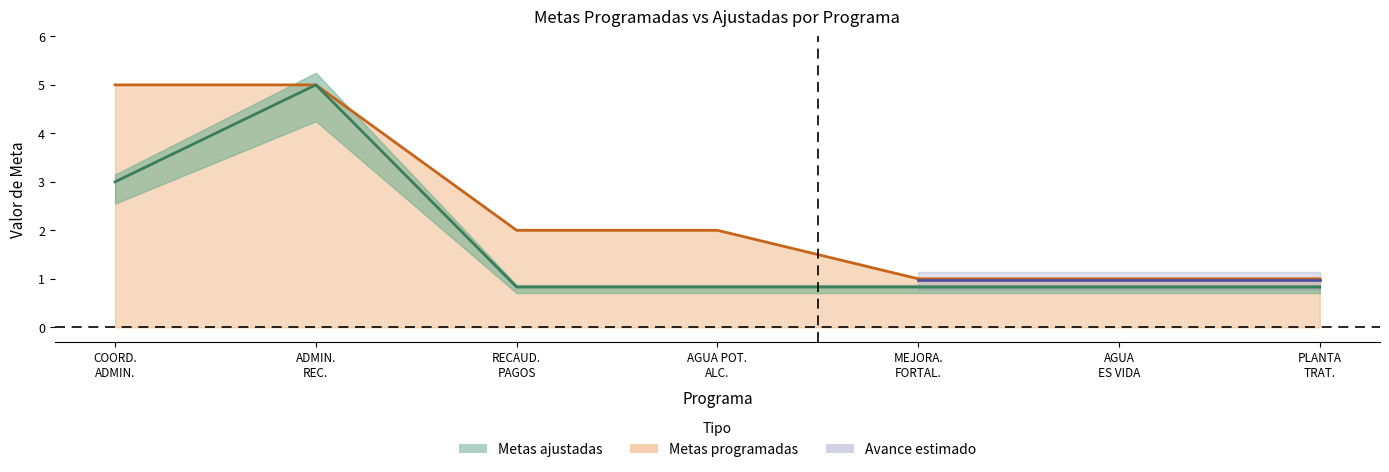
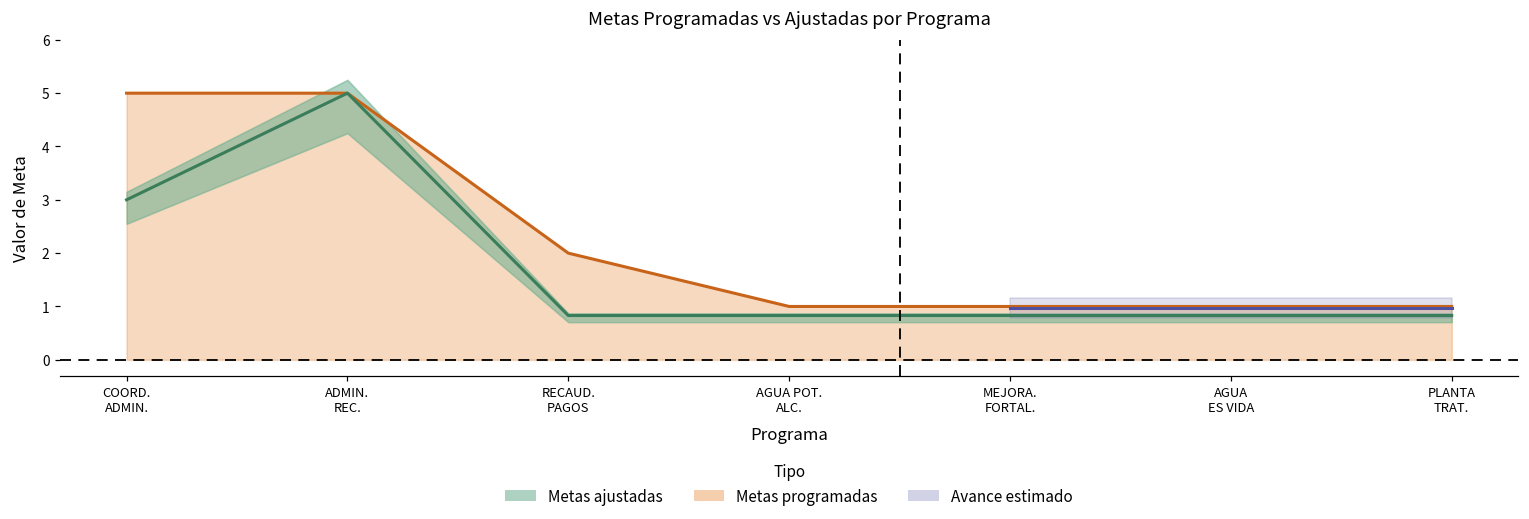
  {
    "Metas programadas": {
      "COORD. ADMIN.": 5,
      "RECAUD. PAGOS": 2,
-     "AGUA POT. ALC.": 2
+     "AGUA POT. ALC.": 1
    },
    "Avance estimado": {
      "MEJORA. FORTAL.": 1.2,
      "AGUA ES VIDA": 1.2,
      "PLANTA TRAT.": 1.2
    }
  }
